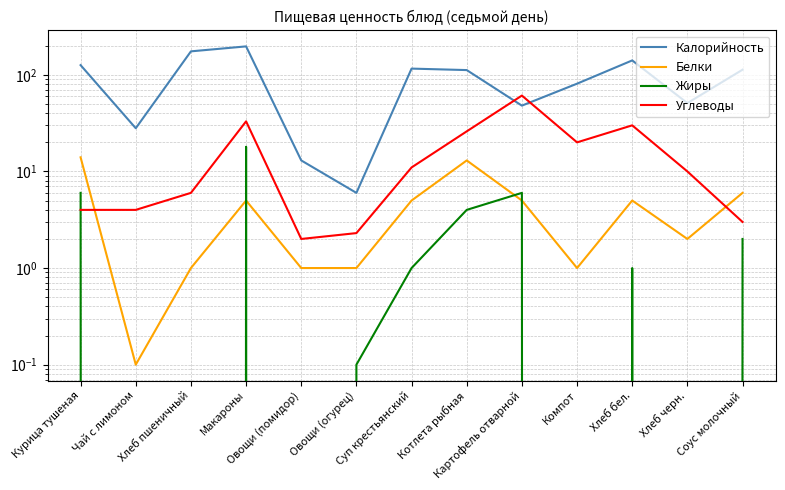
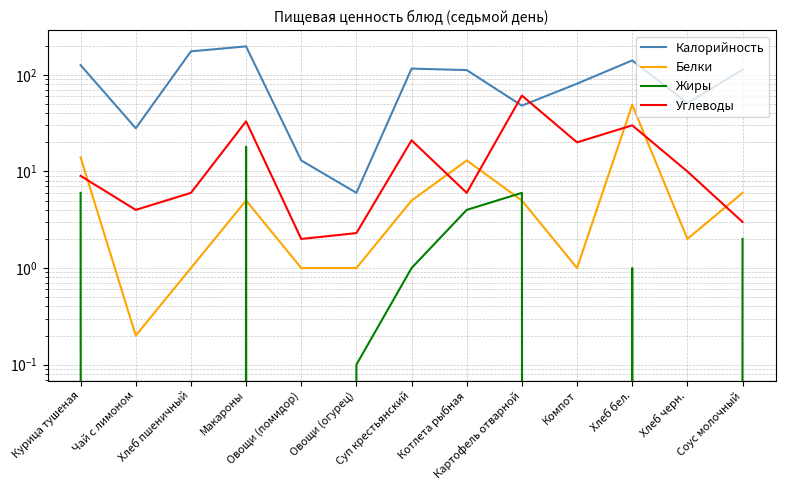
  {
    "Калорийность": {
      "Курица тушеная": 130,
      "Чай с лимоном": 28,
      "Хлеб пшеничный": 180,
      "Макароны": 200,
      "Овощи (помидор)": 13,
      "Овощи (огурец)": 6,
      "Суп крестьянский": 120,
      "Котлета рыбная": 110,
      "Картофель отварной": 50,
      "Компот": 80,
      "Хлеб бел.": 140
    },
    "Белки": {
      "Курица тушеная": 14,
-     "Чай с лимоном": 0.1,
+     "Чай с лимоном": 0.2,
      "Хлеб пшеничный": 1.0,
      "Макароны": 5,
      "Овощи (помидор)": 1.0,
      "Овощи (огурец)": 1.0,
      "Суп крестьянский": 5,
      "Котлета рыбная": 13,
      "Картофель отварной": 5,
      "Компот": 1.0,
-     "Хлеб бел.": 5,
+     "Хлеб бел.": 50,
      "Хлеб черн.": 2.0,
      "Соус молочный": 6
    },
    "Жиры": {
      "Курица тушеная": 6,
      "Макароны": 18,
      "Овощи (огурец)": 0.1,
      "Суп крестьянский": 1.0,
      "Котлета рыбная": 4.0,
      "Картофель отварной": 6,
      "Хлеб бел.": 1.0,
      "Соус молочный": 2.0
    },
    "Углеводы": {
-     "Курица тушеная": 4,
+     "Курица тушеная": 9,
      "Чай с лимоном": 4,
      "Хлеб пшеничный": 6,
      "Макароны": 33,
      "Овощи (помидор)": 2,
      "Овощи (огурец)": 2.3,
-     "Суп крестьянский": 11,
-     "Котлета рыбная": 26,
+     "Суп крестьянский": 21,
+     "Котлета рыбная": 6,
      "Картофель отварной": 60,
      "Компот": 20,
      "Хлеб бел.": 30,
      "Хлеб черн.": 10,
      "Соус молочный": 3
    }
  }
